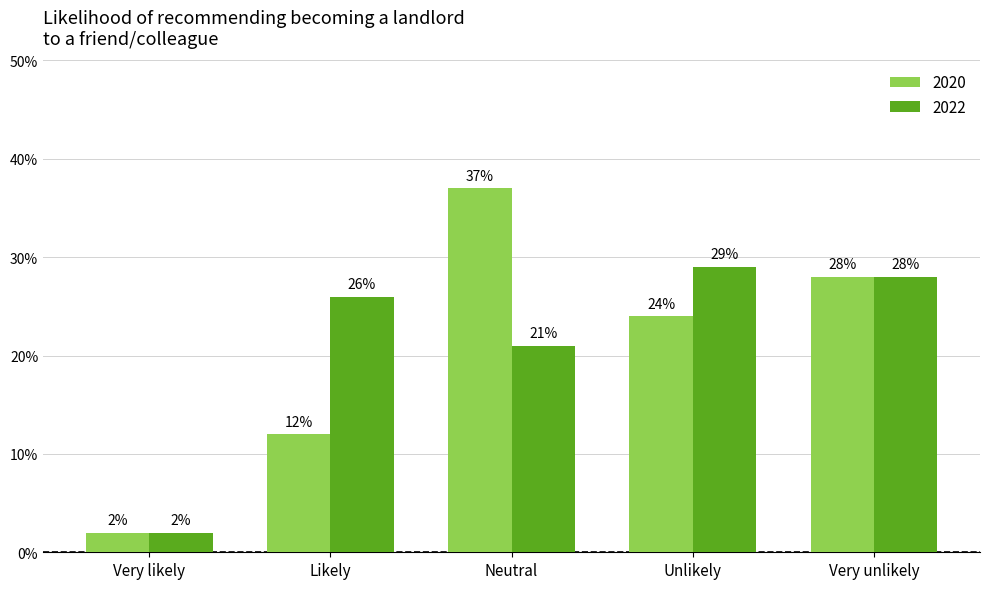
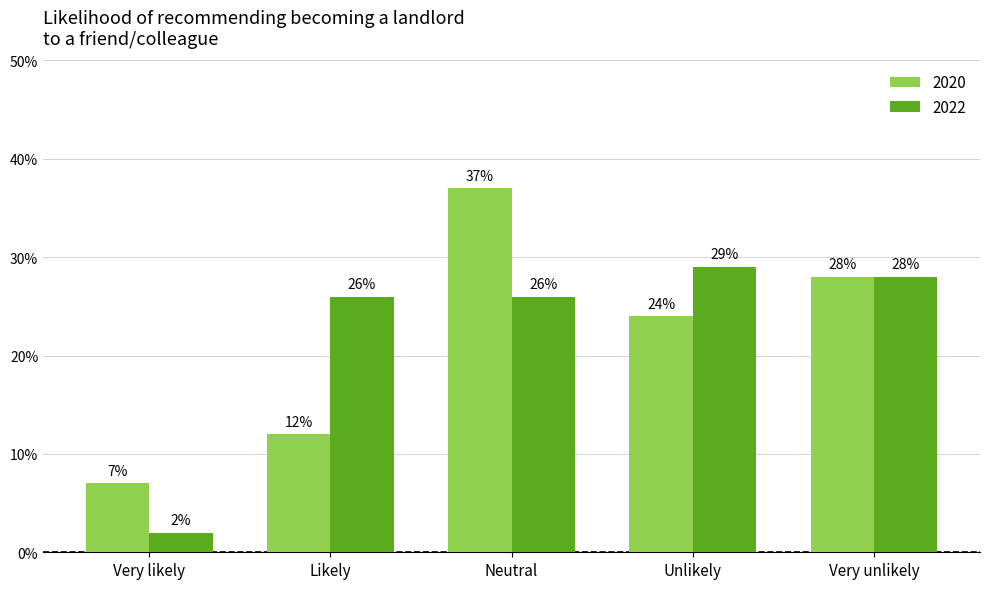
  {
    "2020": {
-     "Very likely": "2%",
+     "Very likely": "7%",
      "Likely": "12%",
      "Neutral": "37%",
      "Unlikely": "24%",
      "Very unlikely": "28%"
    },
    "2022": {
      "Very likely": "2%",
      "Likely": "26%",
-     "Neutral": "21%",
+     "Neutral": "26%",
      "Unlikely": "29%",
      "Very unlikely": "28%"
    }
  }
